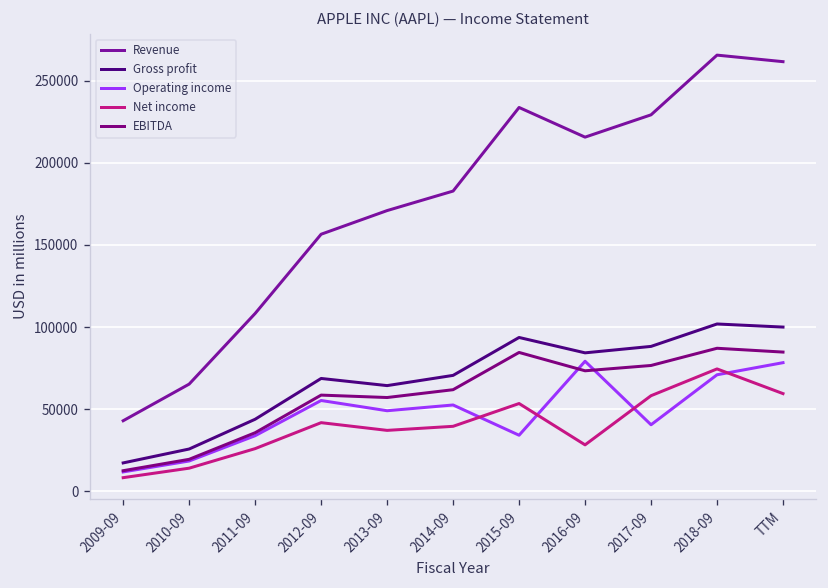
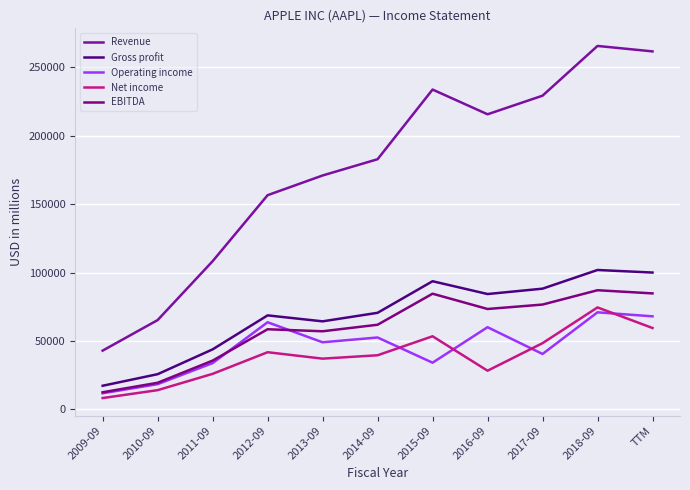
  {
    "Operating income": {
-     "2012-09": 55000,
+     "2012-09": 64000,
      "2013-09": 49000,
      "2014-09": 53000,
      "2015-09": 34000,
-     "2016-09": 79000,
+     "2016-09": 60000,
      "2017-09": 40000,
      "2018-09": 71000,
-     "TTM": 78000
+     "TTM": 68000
    },
    "Net income": {
      "2009-09": 8000,
      "2010-09": 14000,
      "2011-09": 26000,
      "2012-09": 42000,
      "2013-09": 37000,
      "2014-09": 40000,
      "2015-09": 53000,
      "2016-09": 28000,
-     "2017-09": 58000,
+     "2017-09": 48000,
      "2018-09": 74000,
      "TTM": 59000
    }
  }
